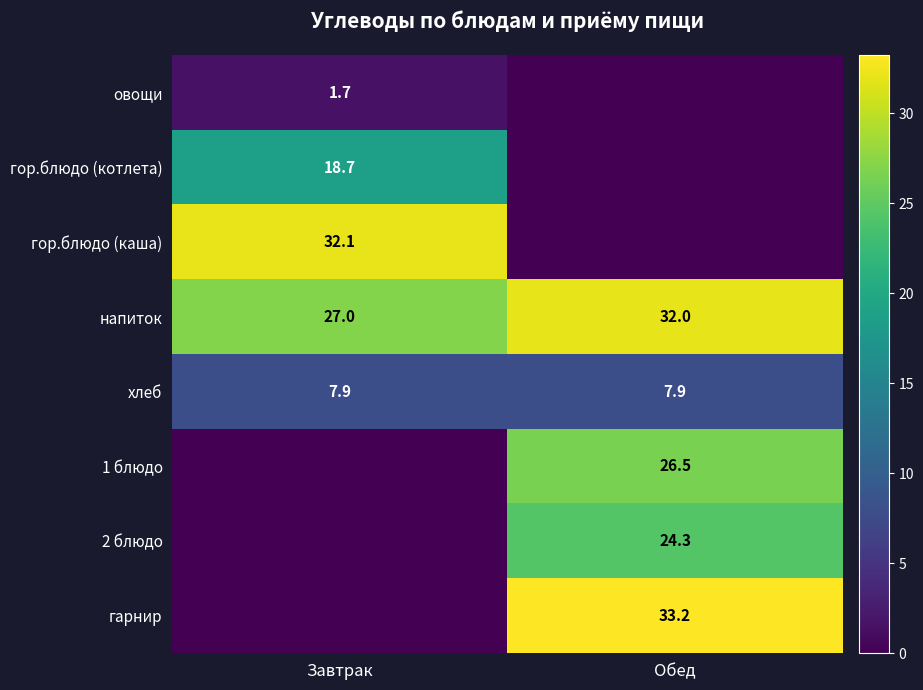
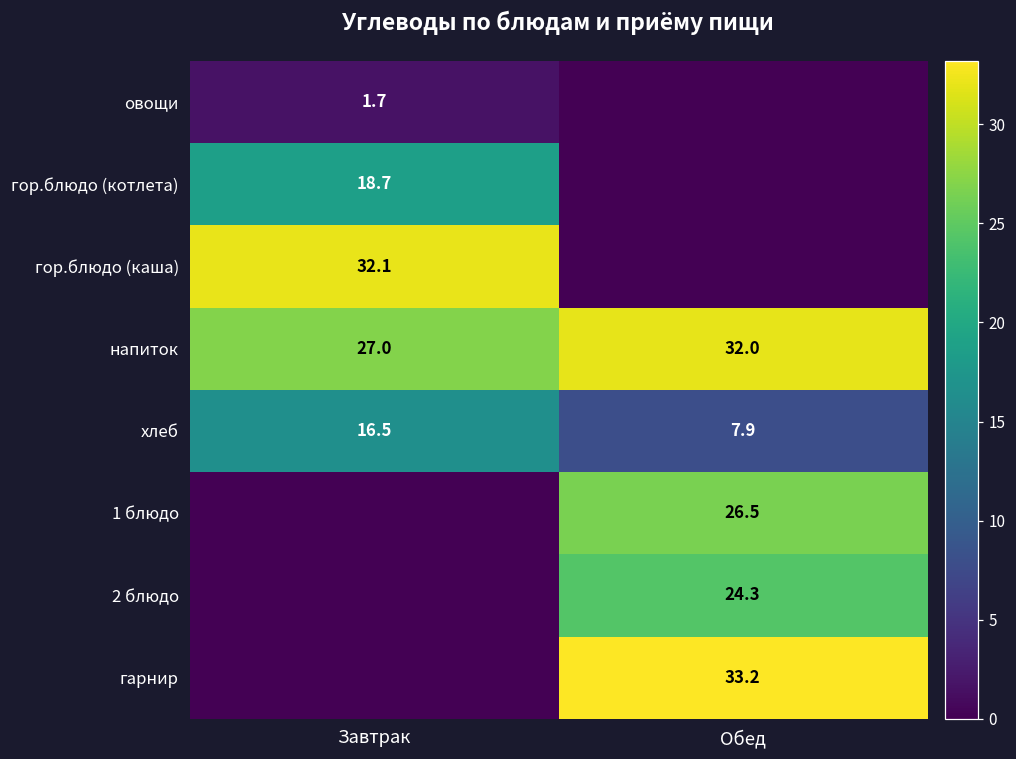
  {
    "овощи": {
      "Завтрак": 1.7
    },
    "гор.блюдо (котлета)": {
      "Завтрак": 18.7
    },
    "гор.блюдо (каша)": {
      "Завтрак": 32.1
    },
    "напиток": {
      "Завтрак": 27.0,
      "Обед": 32.0
    },
    "хлеб": {
-     "Завтрак": 7.9,
+     "Завтрак": 16.5,
      "Обед": 7.9
    },
    "1 блюдо": {
      "Обед": 26.5
    },
    "2 блюдо": {
      "Обед": 24.3
    },
    "гарнир": {
      "Обед": 33.2
    }
  }
